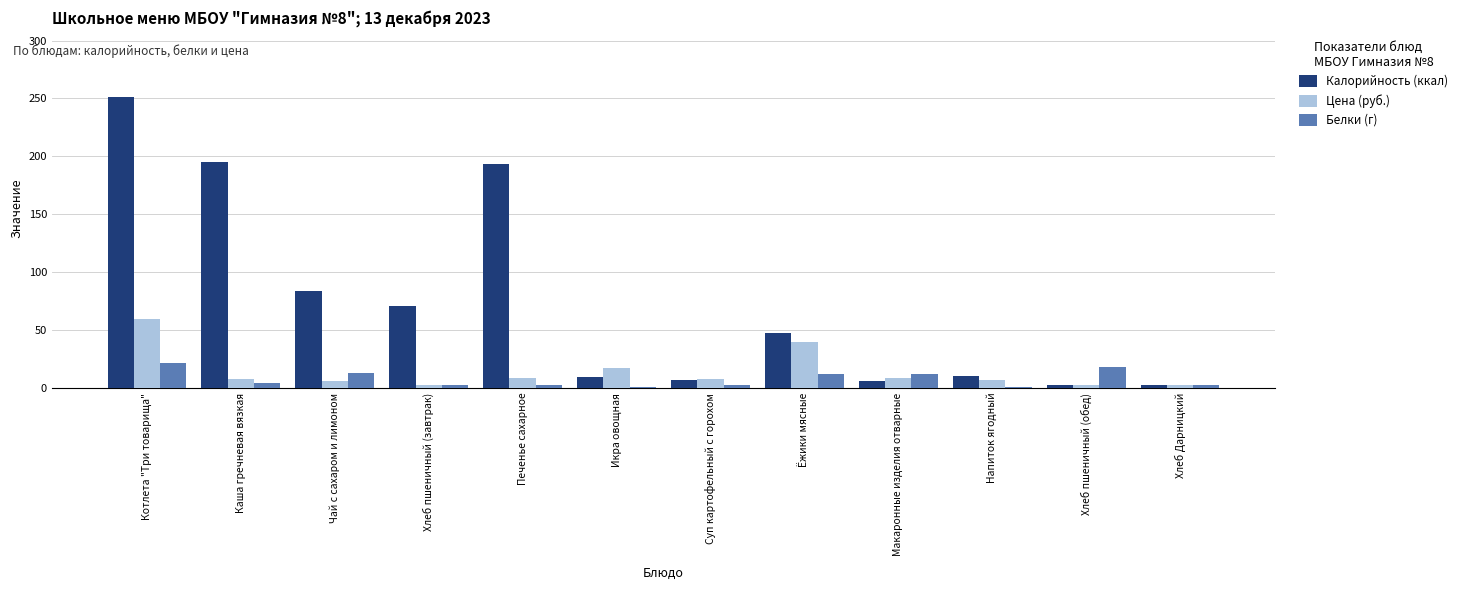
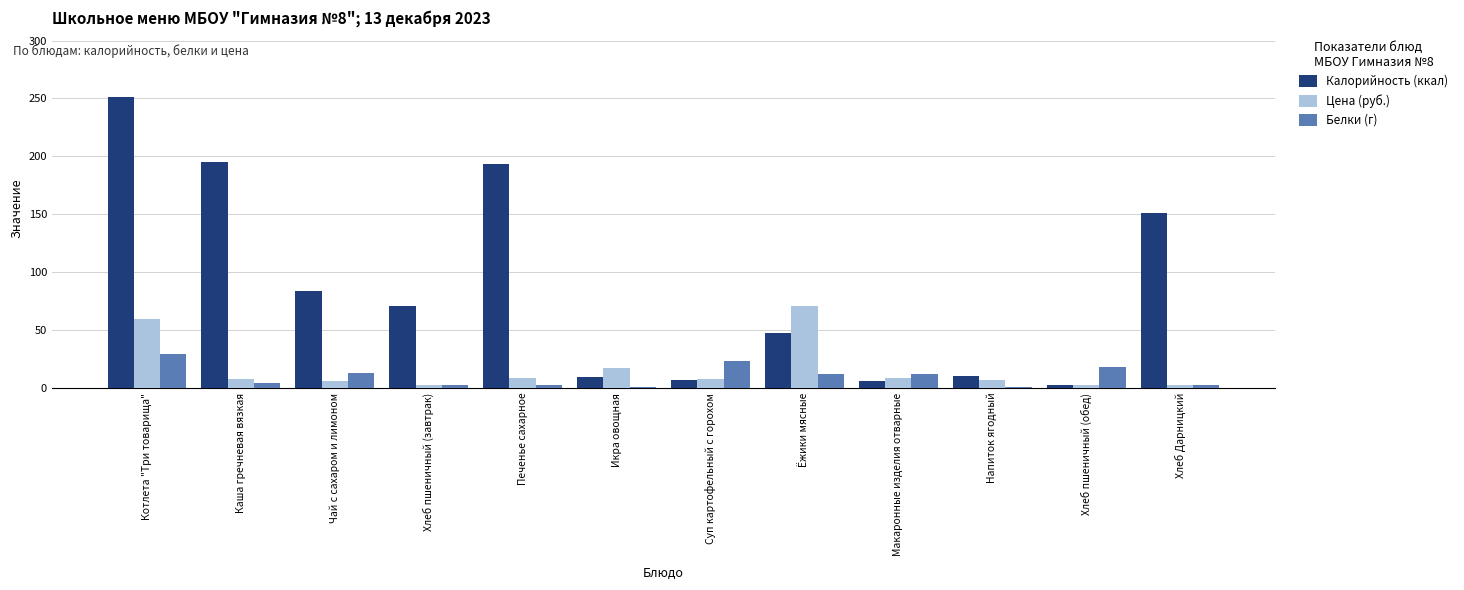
  {
    "Калорийность (ккал)": {
      "Котлета \"Три товарища\"": 251,
      "Каша гречневая вязкая": 195,
      "Чай с сахаром и лимоном": 84,
      "Хлеб пшеничный (завтрак)": 70,
      "Печенье сахарное": 193,
      "Икра овощная": 10,
      "Суп картофельный с горохом": 7,
      "Ёжики мясные": 47,
      "Макаронные изделия отварные": 6,
      "Напиток ягодный": 10,
-     "Хлеб Дарницкий": 2
+     "Хлеб Дарницкий": 151
    },
    "Цена (руб.)": {
      "Котлета \"Три товарища\"": 59,
      "Каша гречневая вязкая": 8,
      "Чай с сахаром и лимоном": 6,
      "Печенье сахарное": 9,
      "Икра овощная": 17,
      "Суп картофельный с горохом": 7,
-     "Ёжики мясные": 40,
+     "Ёжики мясные": 71,
      "Макаронные изделия отварные": 9,
      "Напиток ягодный": 7
    },
    "Белки (г)": {
-     "Котлета \"Три товарища\"": 21,
+     "Котлета \"Три товарища\"": 29,
      "Каша гречневая вязкая": 4,
      "Чай с сахаром и лимоном": 13,
      "Хлеб пшеничный (завтрак)": 2,
-     "Суп картофельный с горохом": 3,
+     "Суп картофельный с горохом": 23,
      "Ёжики мясные": 12,
      "Макаронные изделия отварные": 12,
      "Хлеб пшеничный (обед)": 18
    }
  }
